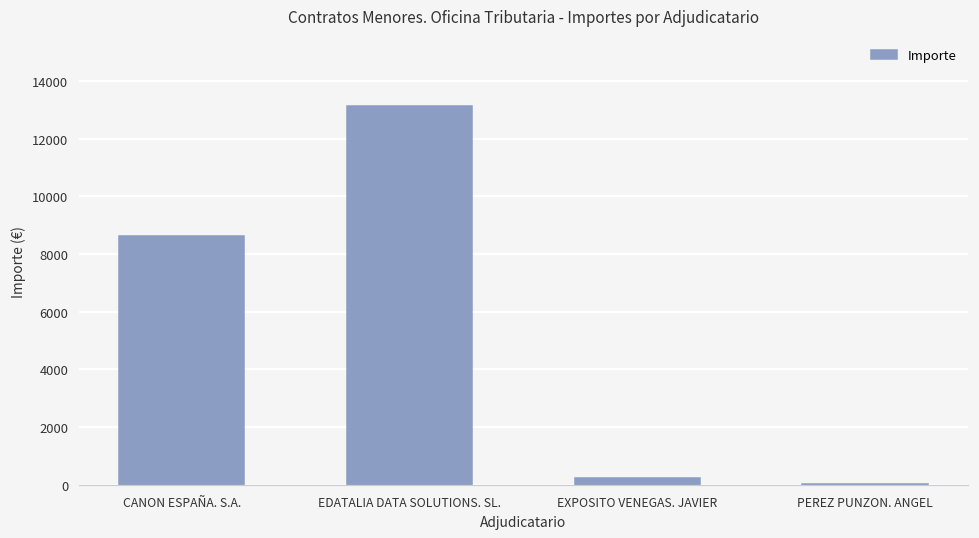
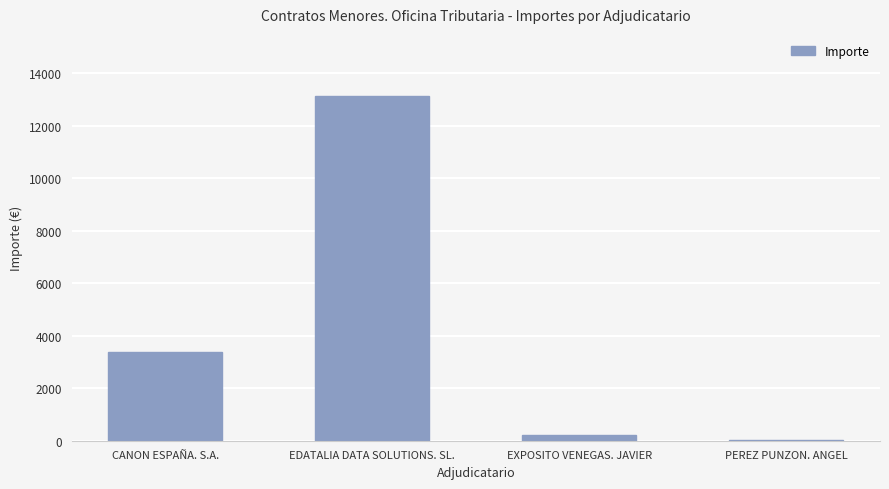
  {
-   "CANON ESPAÑA. S.A.": 8600,
+   "CANON ESPAÑA. S.A.": 3400,
    "EDATALIA DATA SOLUTIONS. SL.": 13100,
    "EXPOSITO VENEGAS. JAVIER": 200
  }
